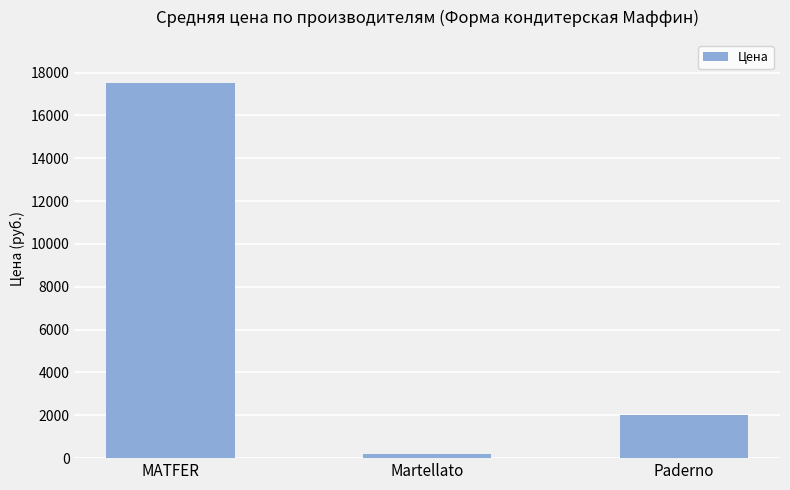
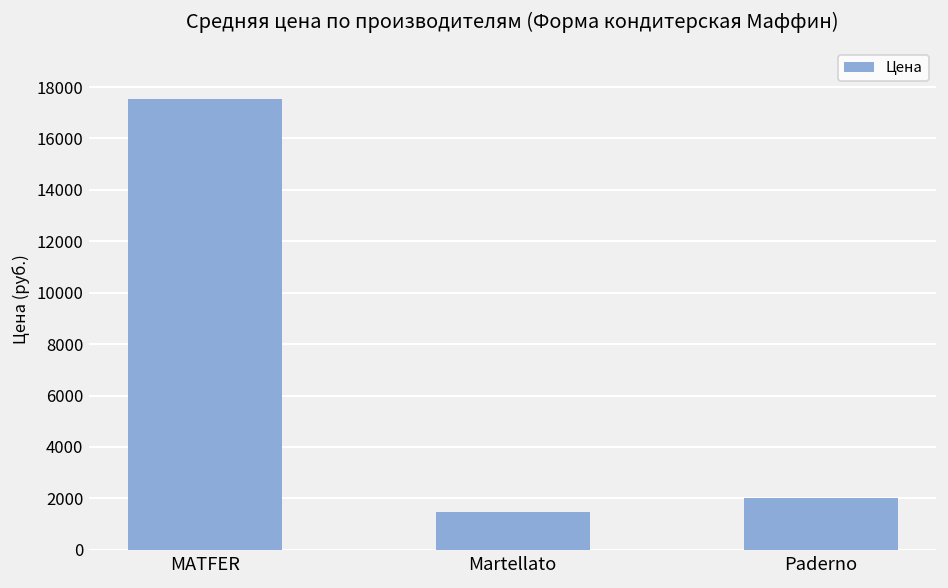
  {
    "MATFER": 17500,
-   "Martellato": 200,
+   "Martellato": 1500,
    "Paderno": 2000
  }
